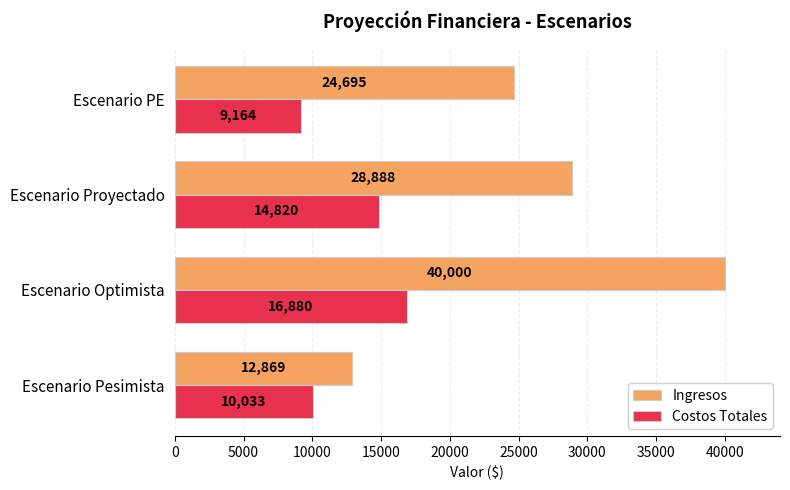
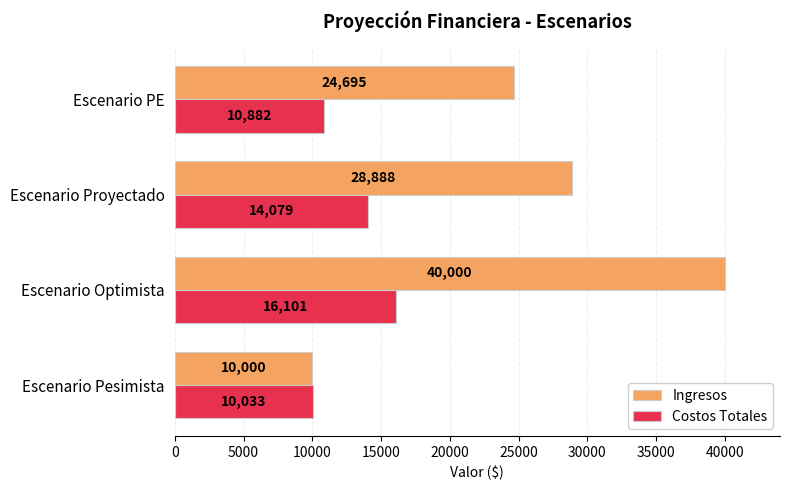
  {
    "Ingresos": {
      "Escenario PE": "24,695",
      "Escenario Proyectado": "28,888",
      "Escenario Optimista": "40,000",
-     "Escenario Pesimista": "12,869"
+     "Escenario Pesimista": "10,000"
    },
    "Costos Totales": {
-     "Escenario PE": "9,164",
-     "Escenario Proyectado": "14,820",
-     "Escenario Optimista": "16,880",
+     "Escenario PE": "10,882",
+     "Escenario Proyectado": "14,079",
+     "Escenario Optimista": "16,101",
      "Escenario Pesimista": "10,033"
    }
  }
